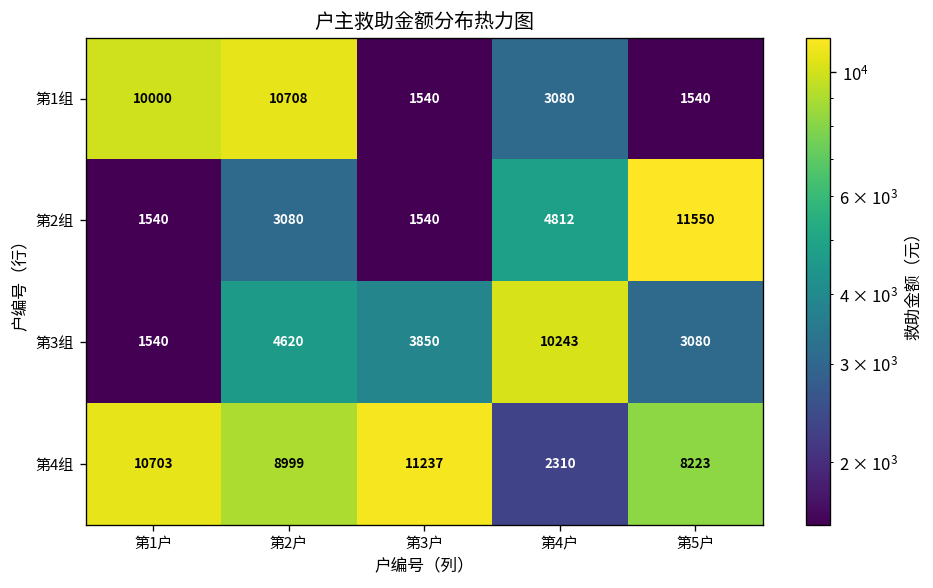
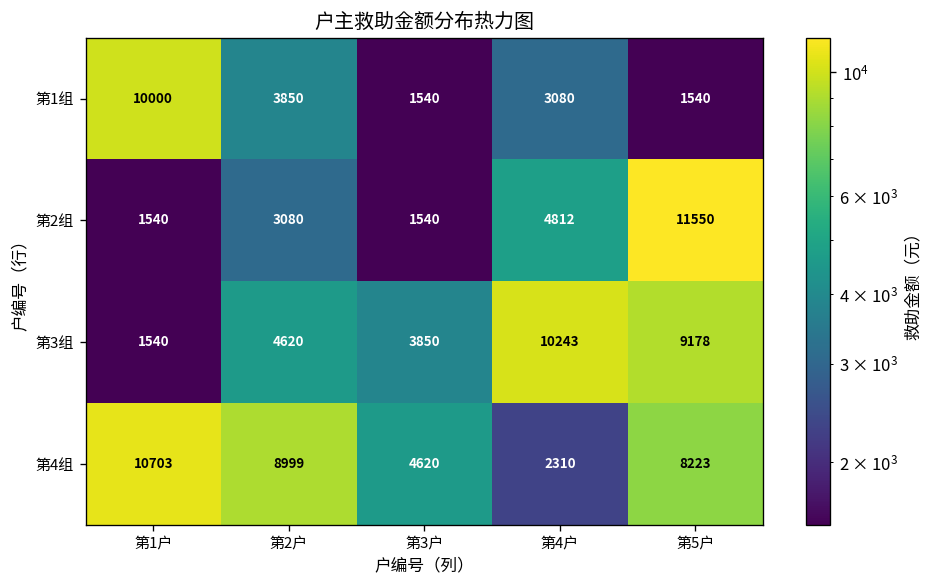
  {
    "第1组": {
      "第1户": 10000,
-     "第2户": 10708,
+     "第2户": 3850,
      "第3户": 1540,
      "第4户": 3080,
      "第5户": 1540
    },
    "第2组": {
      "第1户": 1540,
      "第2户": 3080,
      "第3户": 1540,
      "第4户": 4812,
      "第5户": 11550
    },
    "第3组": {
      "第1户": 1540,
      "第2户": 4620,
      "第3户": 3850,
      "第4户": 10243,
-     "第5户": 3080
+     "第5户": 9178
    },
    "第4组": {
      "第1户": 10703,
      "第2户": 8999,
-     "第3户": 11237,
+     "第3户": 4620,
      "第4户": 2310,
      "第5户": 8223
    }
  }
